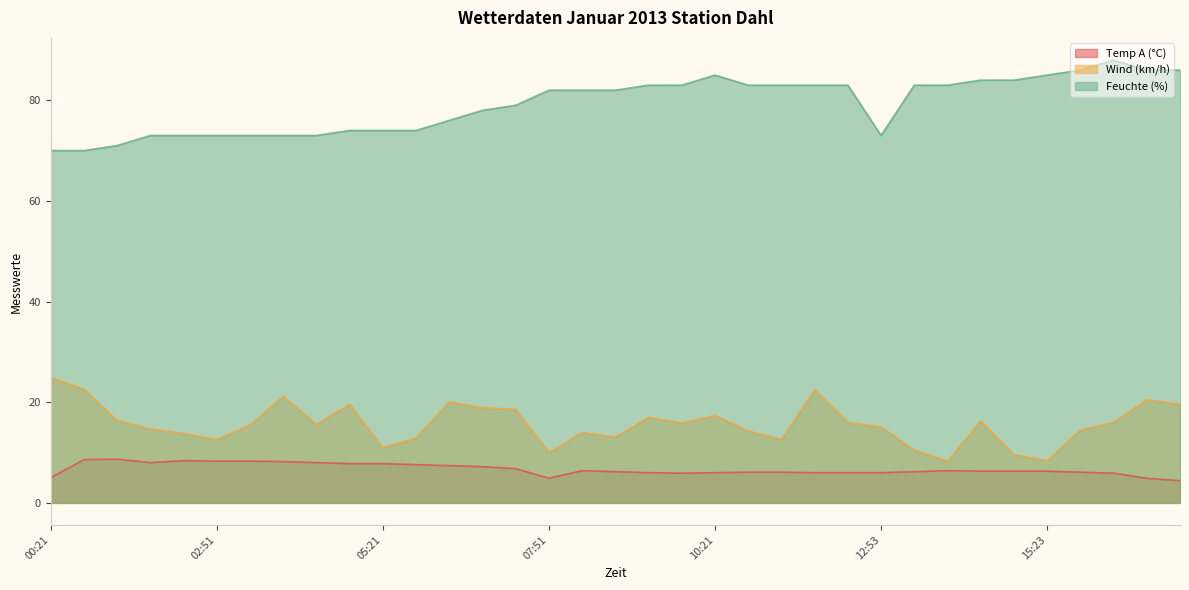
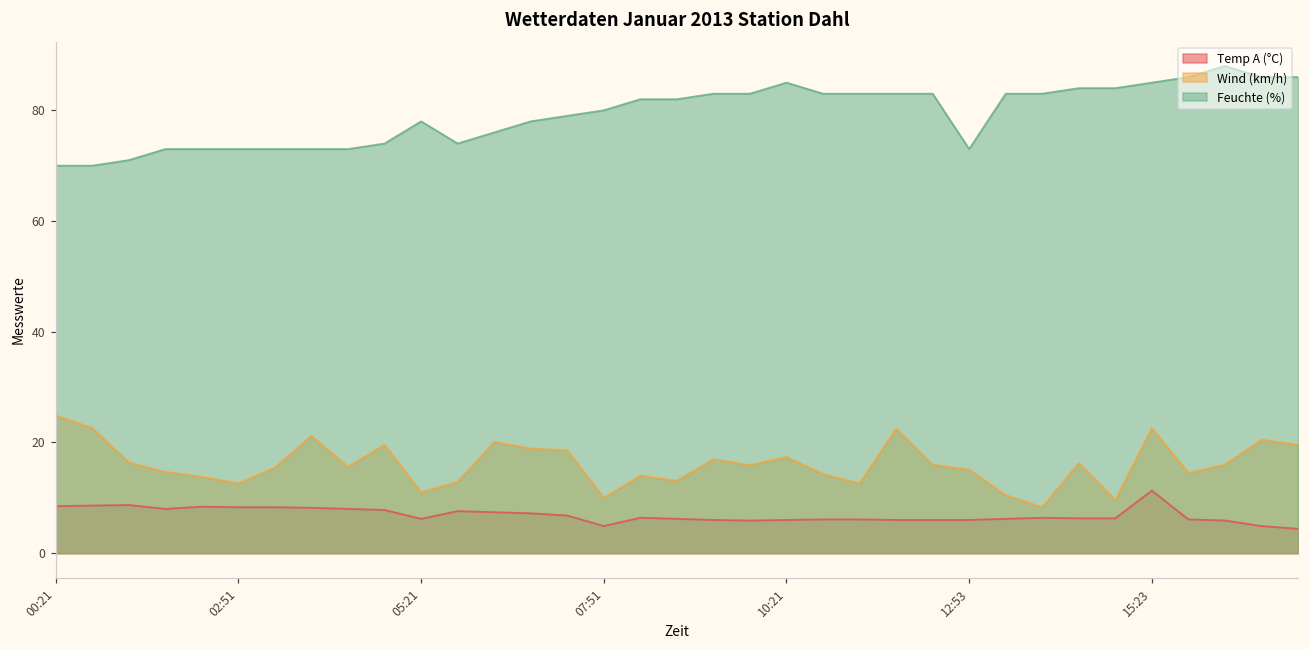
  {
    "Temp A (°C)": {
-     "00:21": 5,
+     "00:21": 9,
      "02:51": 8,
-     "05:21": 8,
+     "05:21": 6,
      "07:51": 5,
      "10:21": 6,
      "12:53": 6,
-     "15:23": 6
+     "15:23": 11
    },
    "Wind (km/h)": {
      "00:21": 25,
      "02:51": 13,
      "05:21": 11,
      "07:51": 10,
      "10:21": 17,
      "12:53": 15,
-     "15:23": 8
+     "15:23": 23
    },
    "Feuchte (%)": {
      "00:21": 70,
      "02:51": 73,
-     "05:21": 74,
-     "07:51": 82,
+     "05:21": 78,
+     "07:51": 80,
      "10:21": 85,
      "12:53": 73,
      "15:23": 85
    }
  }
